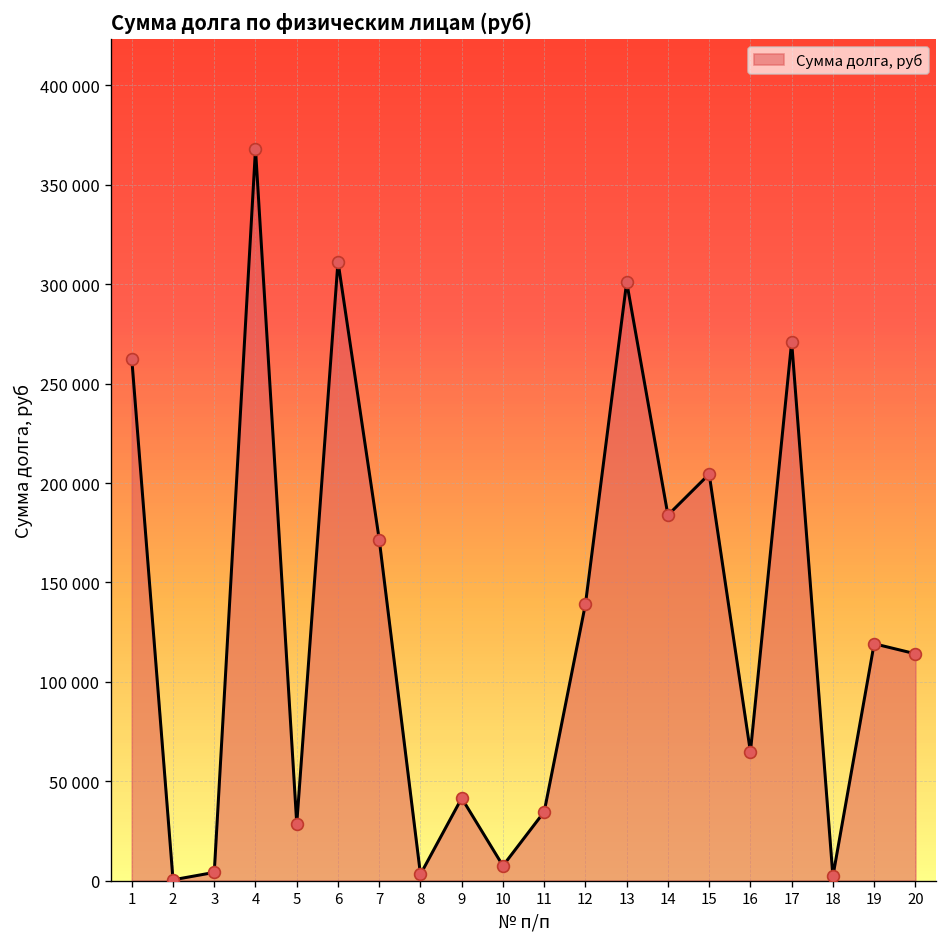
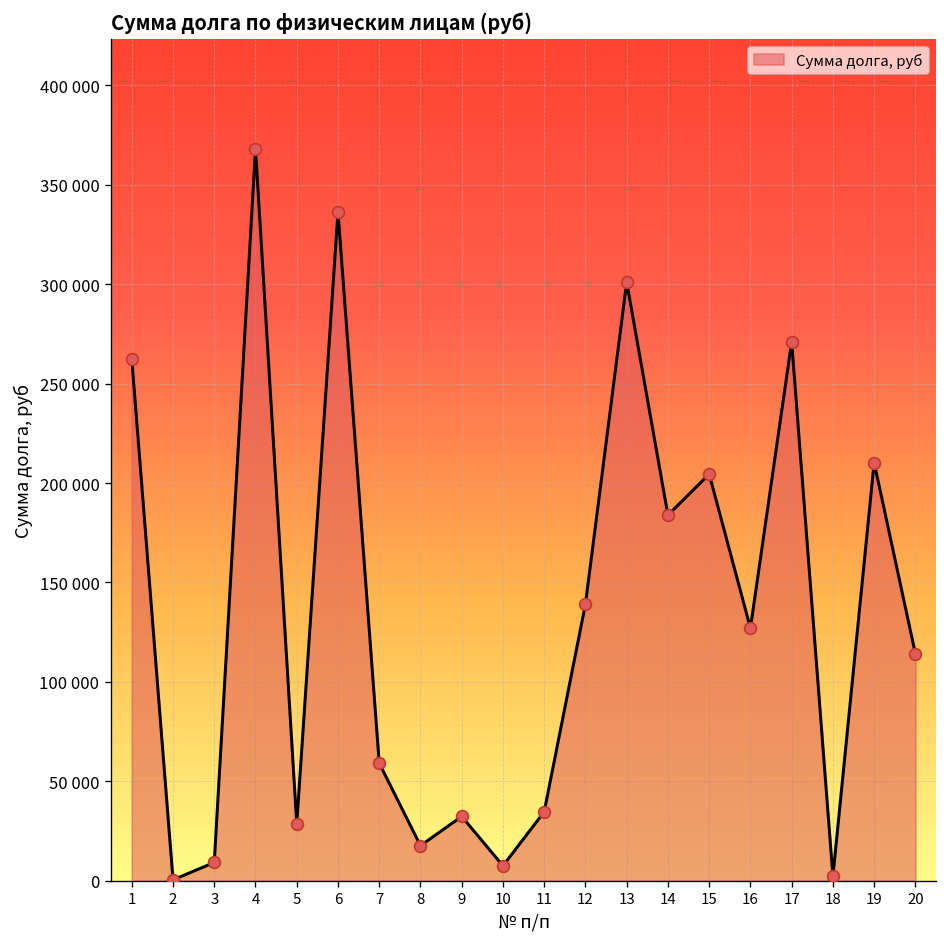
  {
    "1": 262000,
    "2": 0,
-   "3": 4000,
+   "3": 9000,
    "4": 368000,
    "5": 29000,
-   "6": 311000,
-   "7": 172000,
-   "8": 3000,
-   "9": 42000,
+   "6": 336000,
+   "7": 59000,
+   "8": 18000,
+   "9": 32000,
    "10": 7000,
    "11": 35000,
    "12": 139000,
    "13": 301000,
    "14": 184000,
    "15": 204000,
-   "16": 65000,
+   "16": 127000,
    "17": 271000,
    "18": 2000,
-   "19": 119000,
+   "19": 210000,
    "20": 114000
  }
